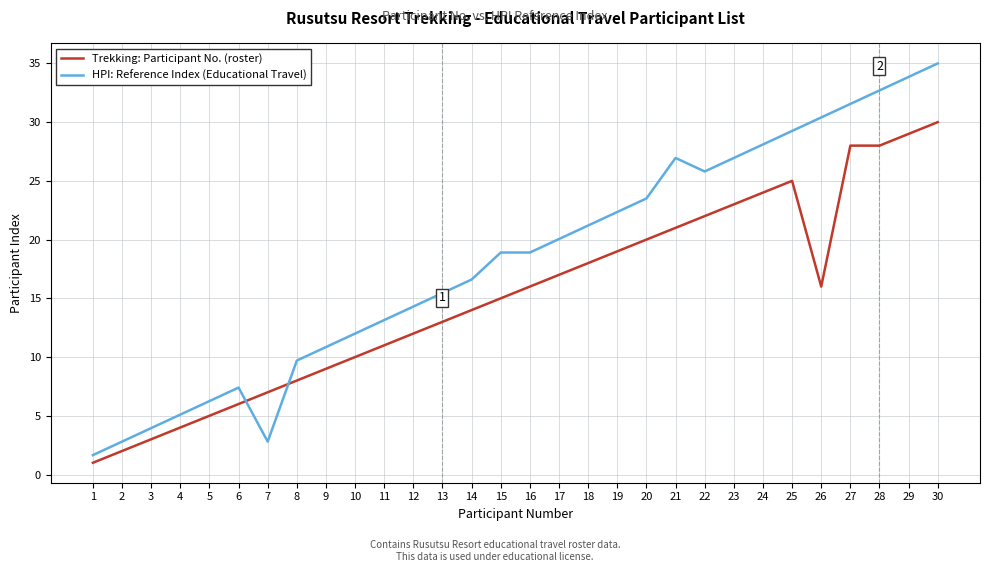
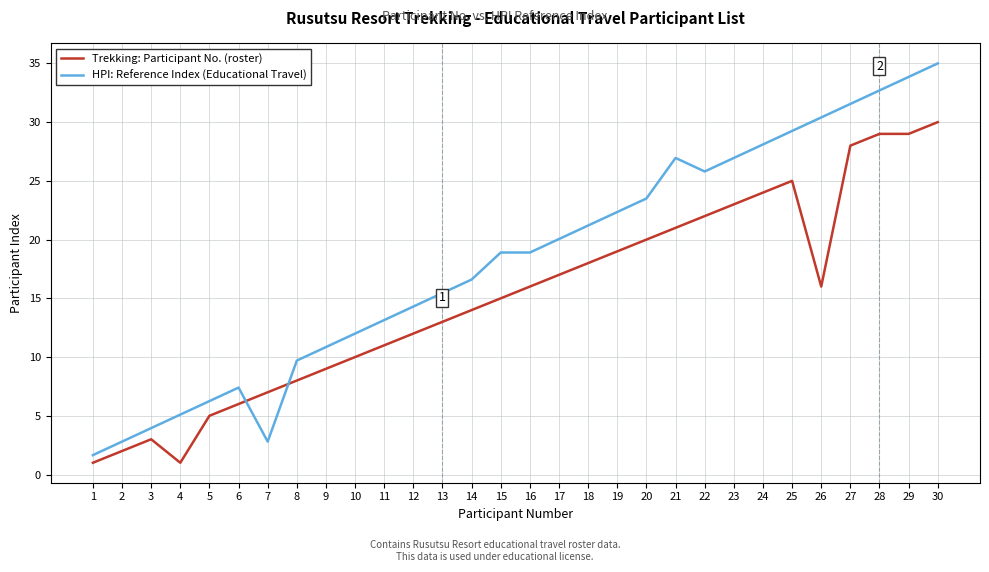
  {
    "Trekking: Participant No. (roster)": {
      "1": 1,
      "2": 2,
      "3": 3,
-     "4": 4,
+     "4": 1,
      "5": 5,
      "6": 6,
      "7": 7,
      "8": 8,
      "9": 9,
      "10": 10,
      "11": 11,
      "12": 12,
      "13": 13,
      "14": 14,
      "15": 15,
      "16": 16,
      "17": 17,
      "18": 18,
      "19": 19,
      "20": 20,
      "21": 21,
      "22": 22,
      "23": 23,
      "24": 24,
      "25": 25,
      "26": 16,
      "27": 28,
-     "28": 28,
+     "28": 29,
      "29": 29,
      "30": 30
    },
    "HPI: Reference Index (Educational Travel)": {
      "1": 1.7,
      "2": 3,
      "3": 4,
      "4": 5,
      "5": 6.3,
      "6": 7.4,
      "7": 3,
      "8": 9.7,
      "9": 11,
      "10": 12,
      "11": 13,
      "12": 14.3,
      "14": 16.6,
      "15": 19,
      "16": 19,
      "17": 20,
      "18": 21,
      "19": 22.3,
      "20": 23.5,
      "21": 27,
      "22": 26,
      "23": 27,
      "24": 28,
      "25": 29.2,
      "26": 30.4,
      "27": 31.5,
      "29": 34,
      "30": 35
    }
  }
